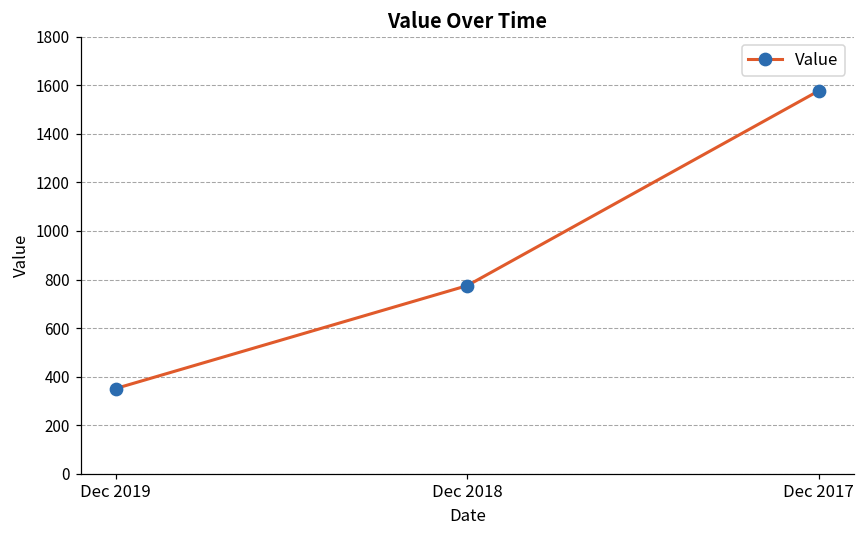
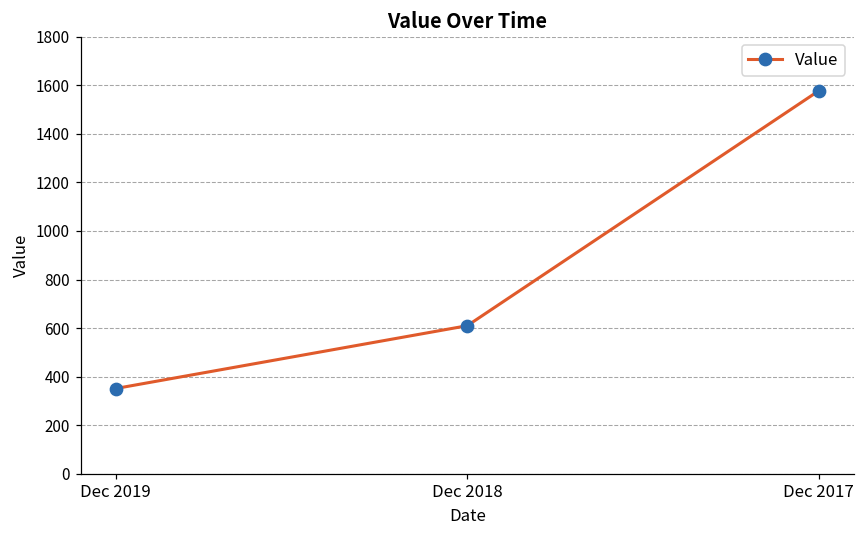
  {
    "Dec 2019": 350,
-   "Dec 2018": 770,
+   "Dec 2018": 610,
    "Dec 2017": 1580
  }
